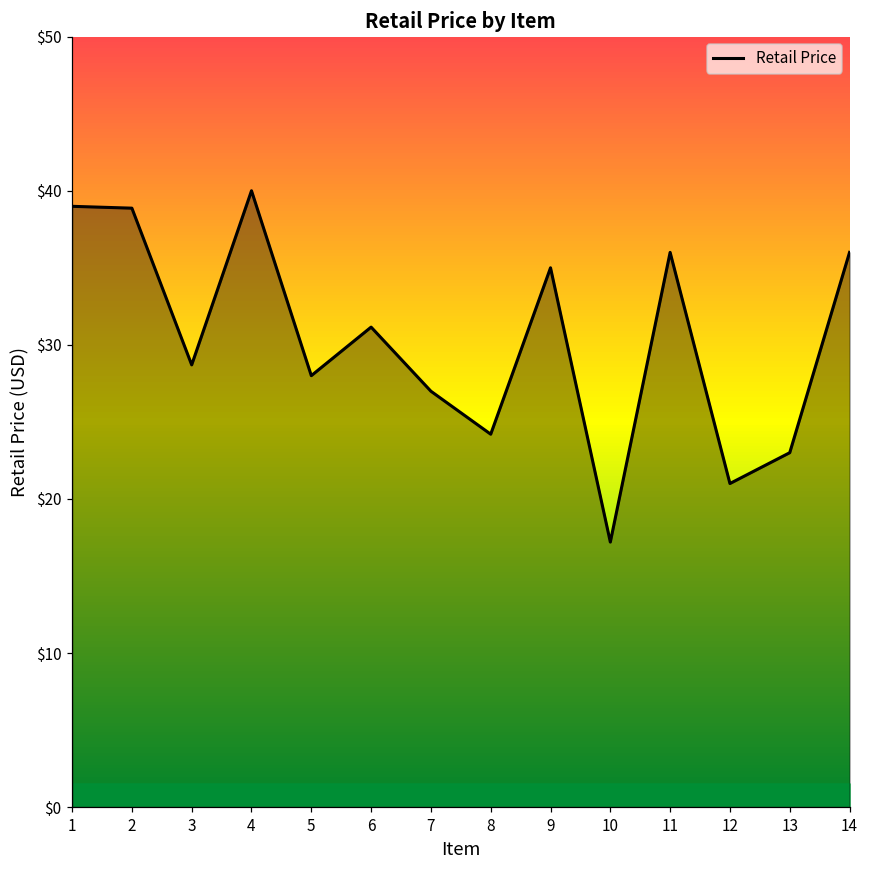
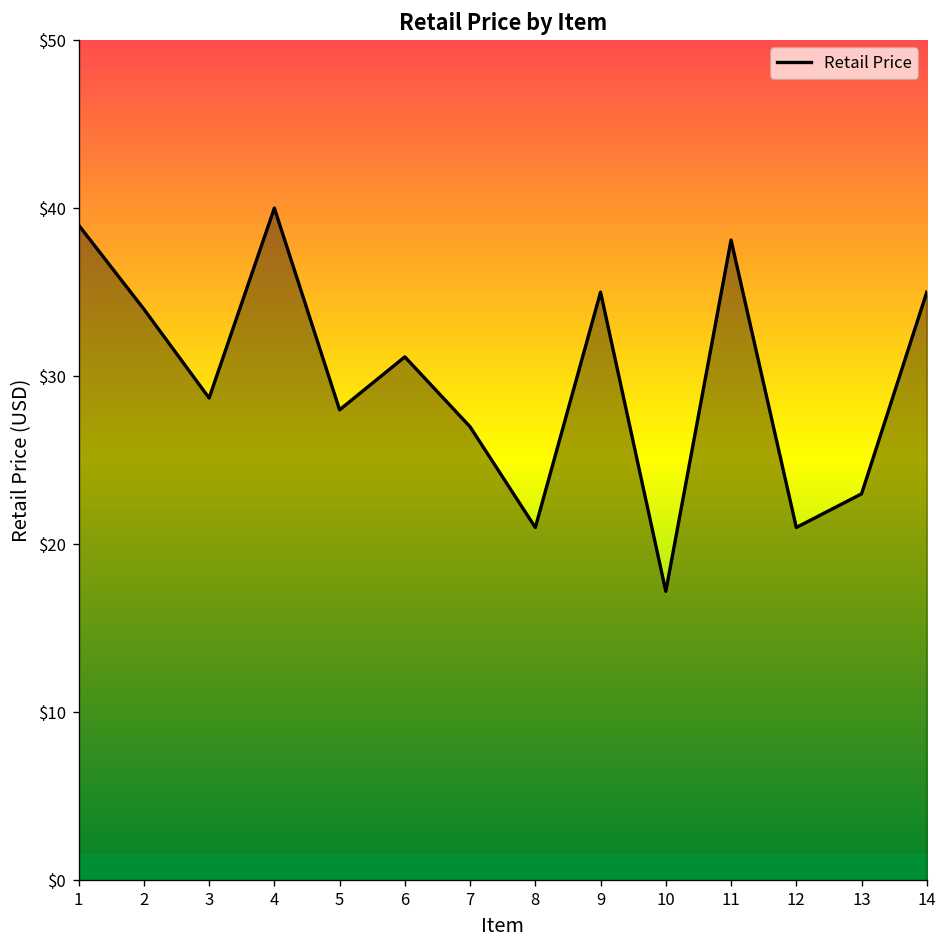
  {
    "Retail Price": {
      "1": "$39.0",
-     "2": "$38.9",
+     "2": "$34.0",
      "3": "$28.7",
      "4": "$40.0",
      "5": "$28.0",
      "6": "$31.2",
      "7": "$27.0",
-     "8": "$24.2",
+     "8": "$21.0",
      "9": "$35.0",
      "10": "$17.2",
-     "11": "$36.0",
+     "11": "$38.1",
      "12": "$21.0",
      "13": "$23.0",
-     "14": "$36"
+     "14": "$35"
    }
  }
